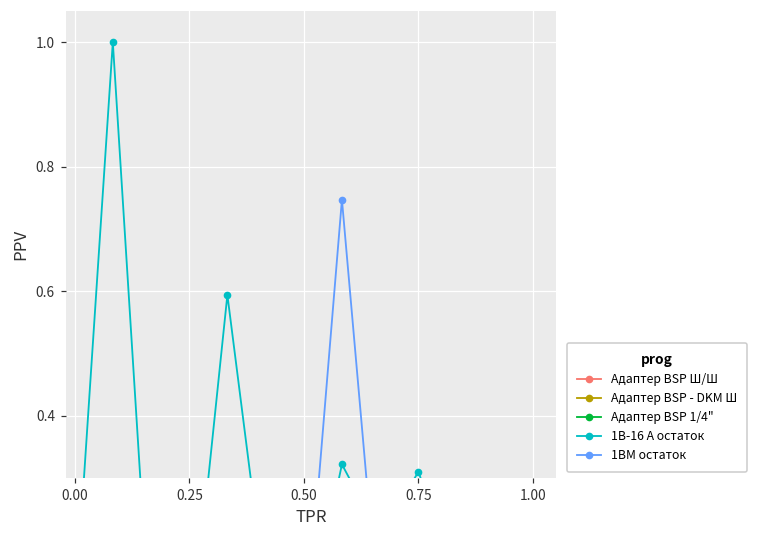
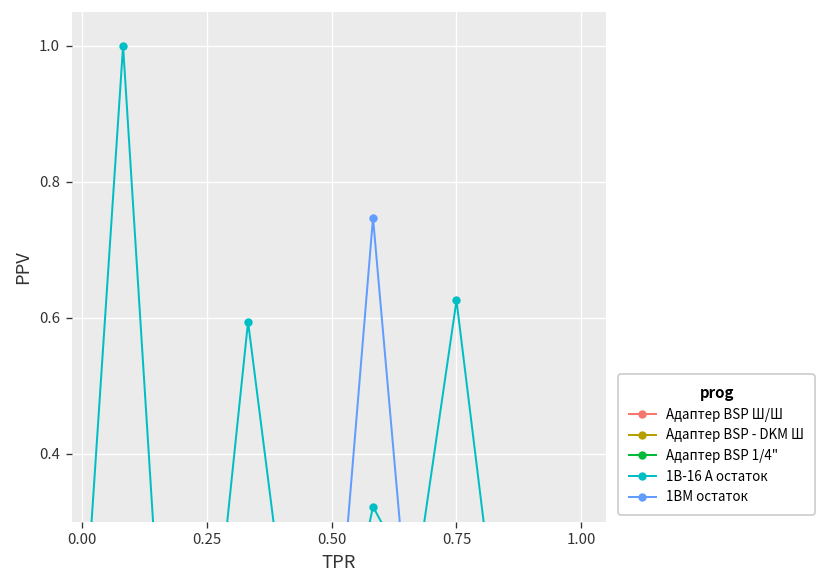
  {
    "1B-16 A остаток": {
-     "0.75": 0.31
+     "0.75": 0.63
    }
  }
